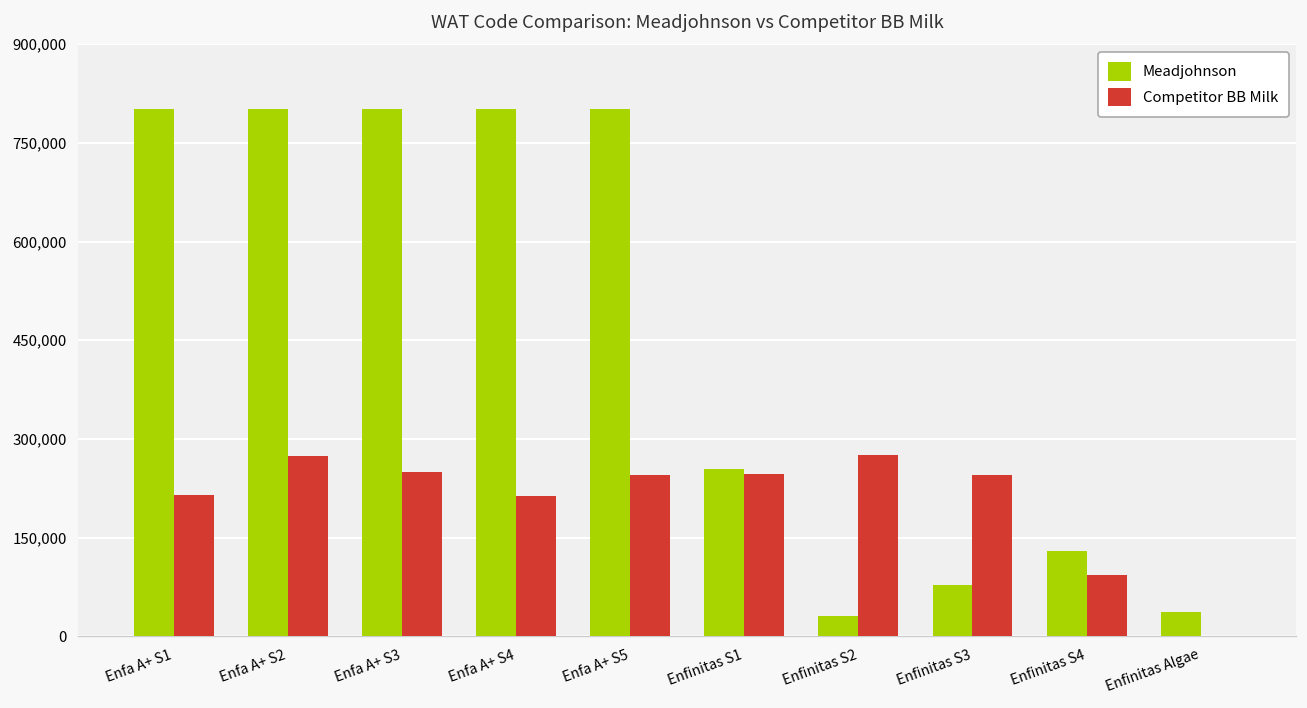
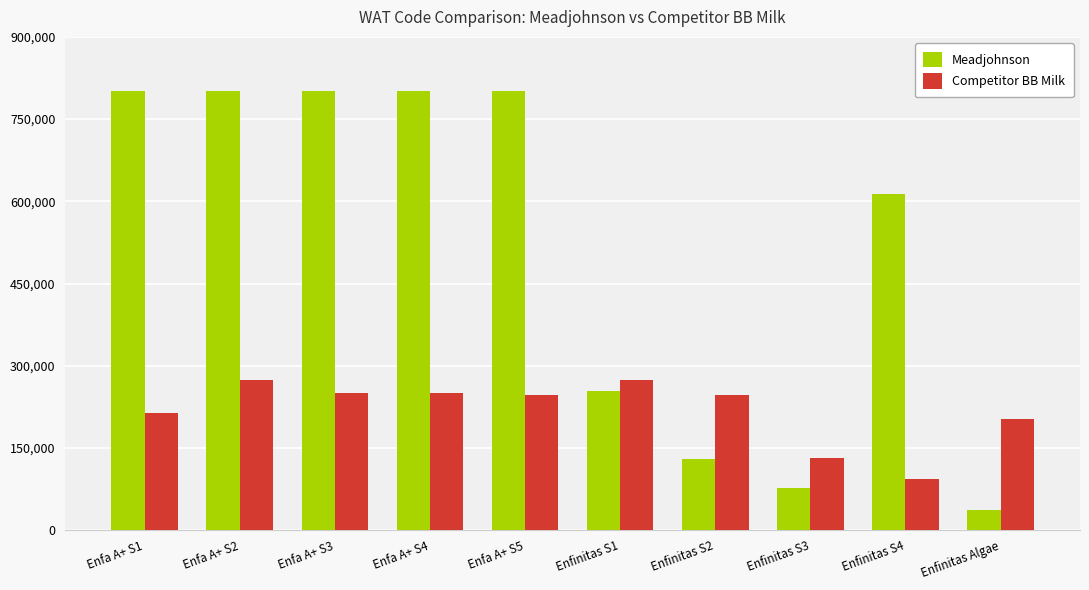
  {
    "Meadjohnson": {
      "Enfa A+ S1": "800,000",
      "Enfa A+ S2": "800,000",
      "Enfa A+ S3": "800,000",
      "Enfa A+ S4": "800,000",
      "Enfa A+ S5": "800,000",
      "Enfinitas S1": "250,000",
-     "Enfinitas S2": "30,000",
+     "Enfinitas S2": "130,000",
      "Enfinitas S3": "80,000",
-     "Enfinitas S4": "130,000",
+     "Enfinitas S4": "610,000",
      "Enfinitas Algae": "40,000"
    },
    "Competitor BB Milk": {
      "Enfa A+ S1": "210,000",
      "Enfa A+ S2": "270,000",
      "Enfa A+ S3": "250,000",
-     "Enfa A+ S4": "210,000",
+     "Enfa A+ S4": "250,000",
      "Enfa A+ S5": "250,000",
-     "Enfinitas S1": "250,000",
-     "Enfinitas S2": "270,000",
-     "Enfinitas S3": "250,000",
+     "Enfinitas S1": "270,000",
+     "Enfinitas S2": "250,000",
+     "Enfinitas S3": "130,000",
      "Enfinitas S4": "90,000",
-     "Enfinitas Algae": "0"
+     "Enfinitas Algae": "200,000"
    }
  }
